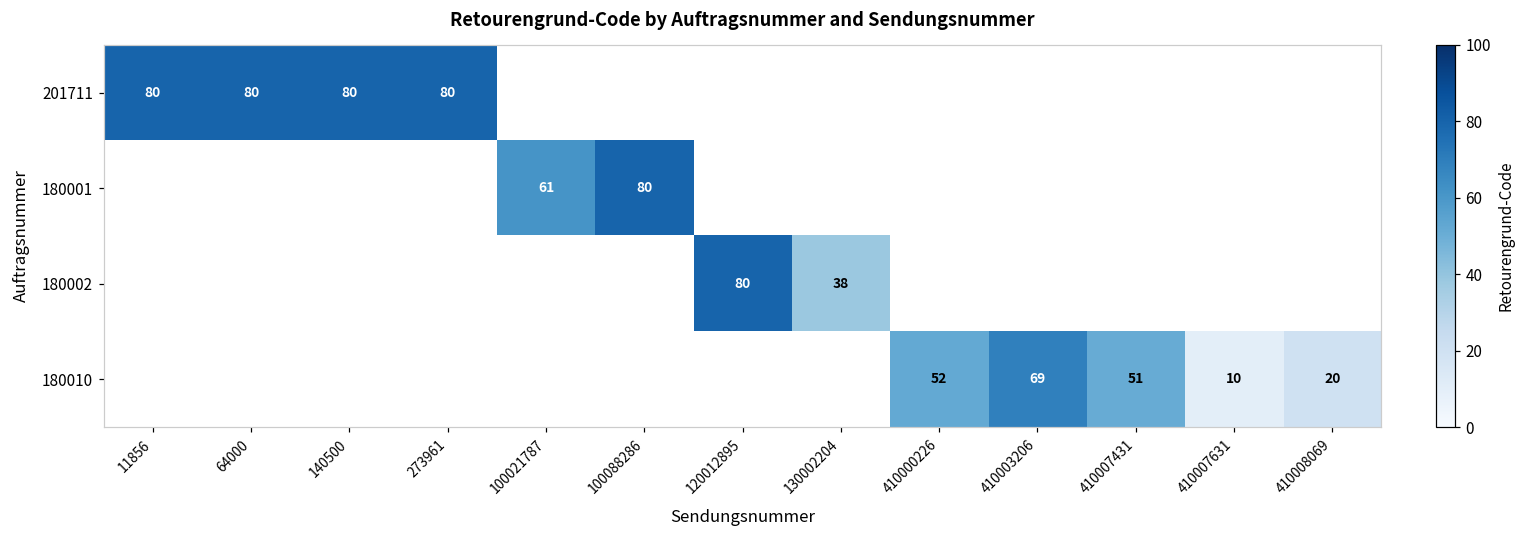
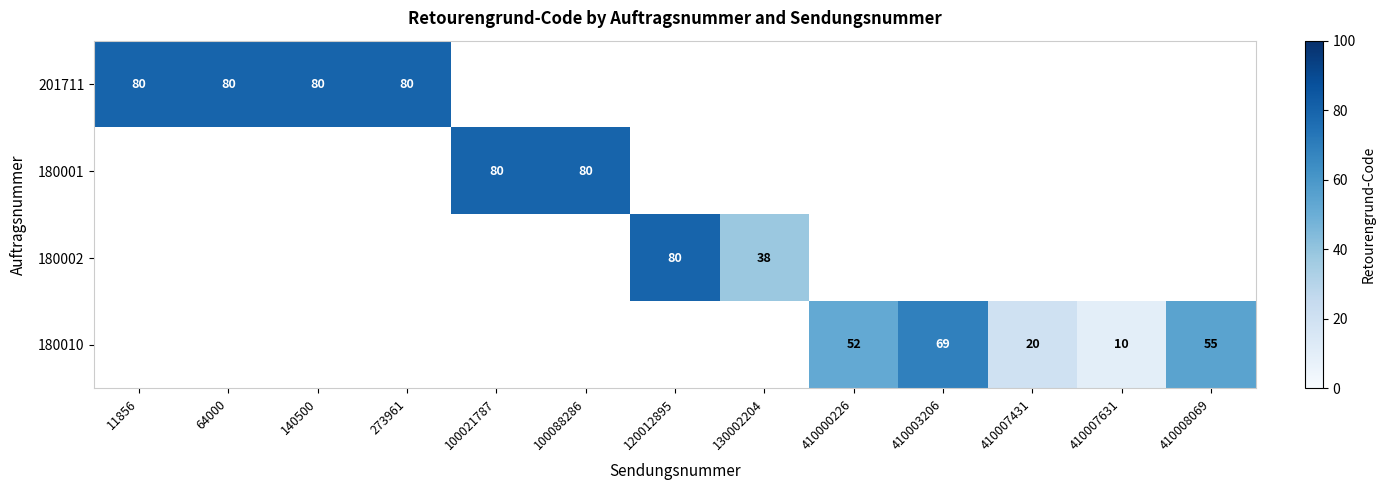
  {
    "201711": {
      "11856": 80,
      "64000": 80,
      "140500": 80,
      "273961": 80
    },
    "180001": {
-     "100021787": 61,
+     "100021787": 80,
      "100088286": 80
    },
    "180002": {
      "120012895": 80,
      "130002204": 38
    },
    "180010": {
      "410000226": 52,
      "410003206": 69,
-     "410007431": 51,
+     "410007431": 20,
      "410007631": 10,
-     "410008069": 20
+     "410008069": 55
    }
  }
